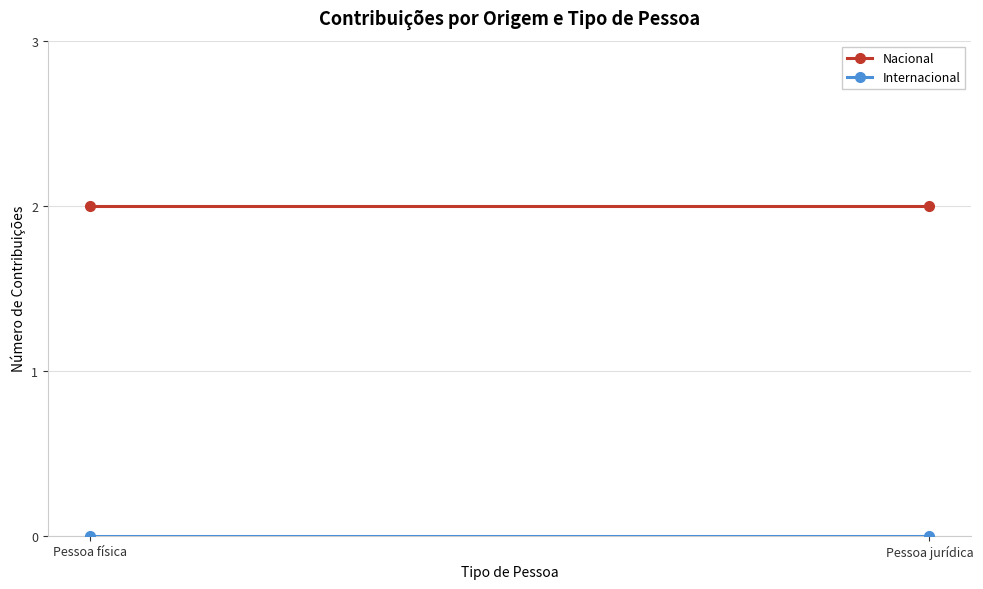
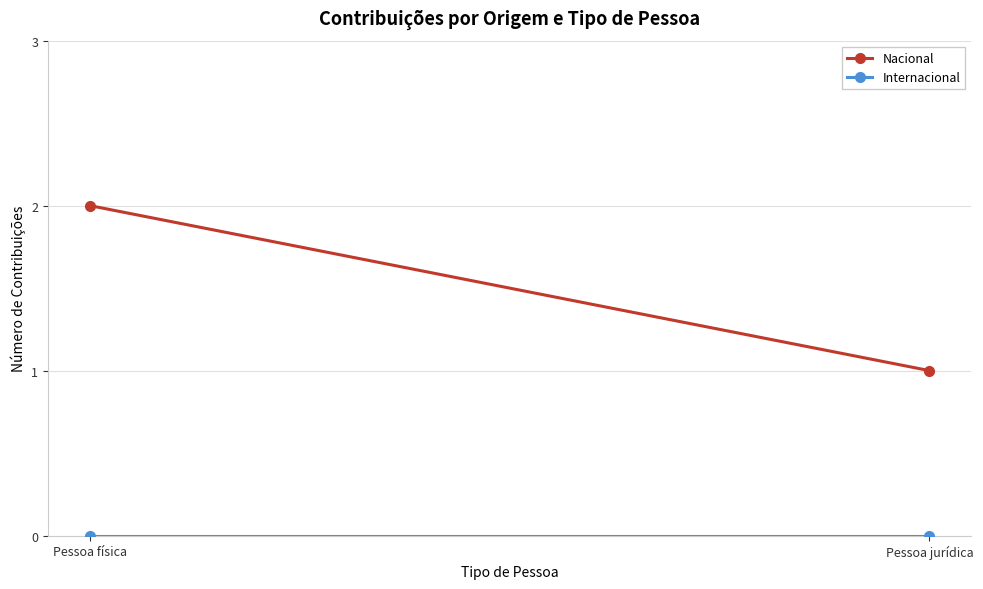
  {
    "Nacional": {
      "Pessoa física": 2,
-     "Pessoa jurídica": 2
+     "Pessoa jurídica": 1
    },
    "Internacional": {
      "Pessoa física": 0,
      "Pessoa jurídica": 0
    }
  }
